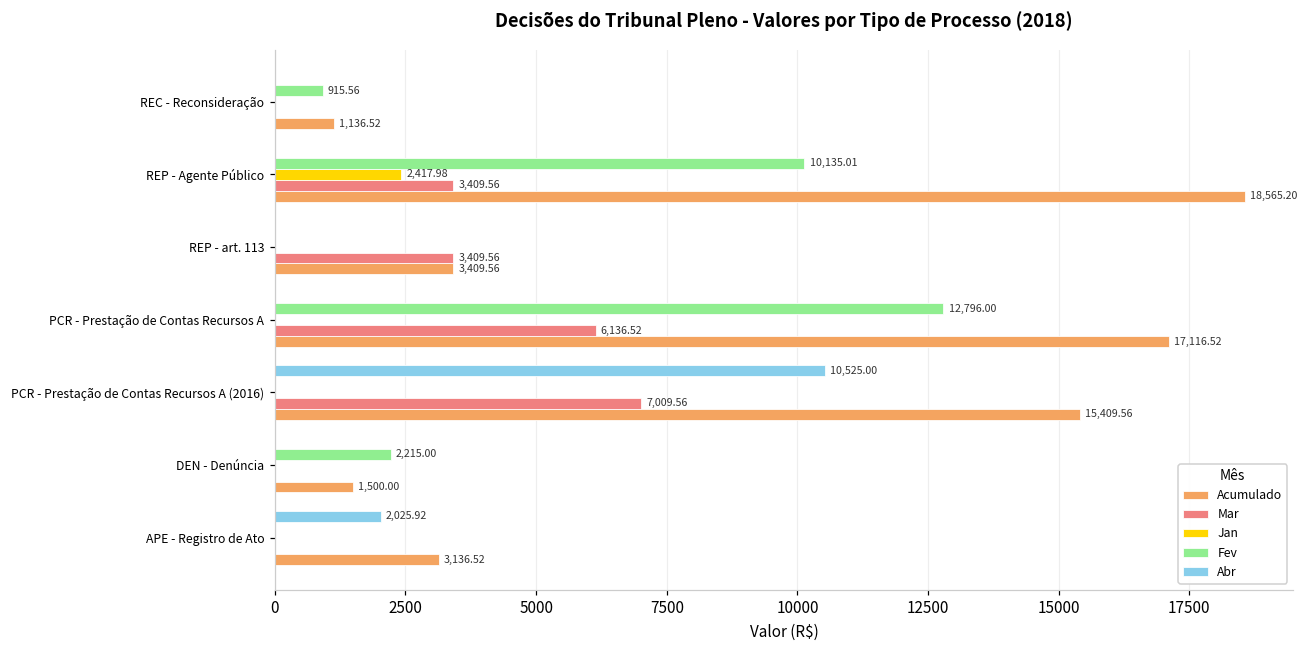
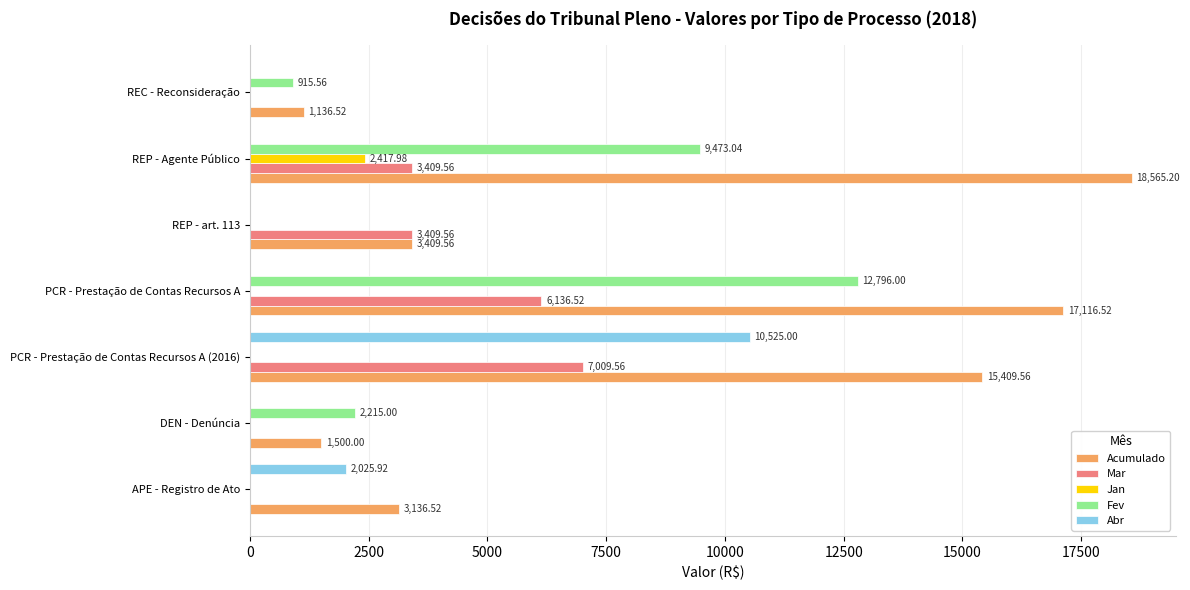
  {
    "Jan": {
      "REP - Agente Público": "2,417.98"
    },
    "Fev": {
      "REC - Reconsideração": "915.56",
-     "REP - Agente Público": "10,135.01",
+     "REP - Agente Público": "9,473.04",
      "PCR - Prestação de Contas Recursos A": "12,796.00",
      "DEN - Denúncia": "2,215.00"
    },
    "Abr": {
      "PCR - Prestação de Contas Recursos A (2016)": "10,525.00",
      "APE - Registro de Ato": "2,025.92"
    }
  }
